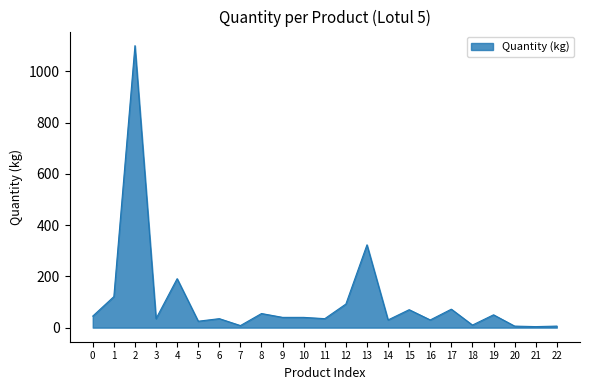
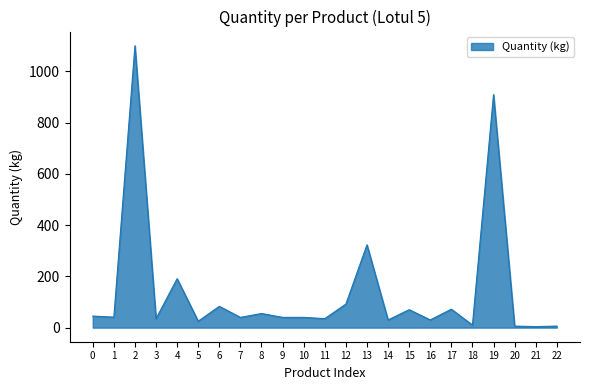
  {
    "0": 50,
-   "1": 120,
+   "1": 40,
    "2": 1100,
    "3": 40,
    "4": 190,
    "5": 30,
-   "6": 40,
-   "7": 10,
+   "6": 80,
+   "7": 40,
    "8": 60,
    "9": 40,
    "10": 40,
    "11": 40,
    "12": 90,
    "13": 320,
    "14": 30,
    "15": 70,
    "16": 30,
    "17": 70,
    "18": 10,
-   "19": 50,
+   "19": 910,
    "20": 10,
    "21": 0,
    "22": 10
  }
